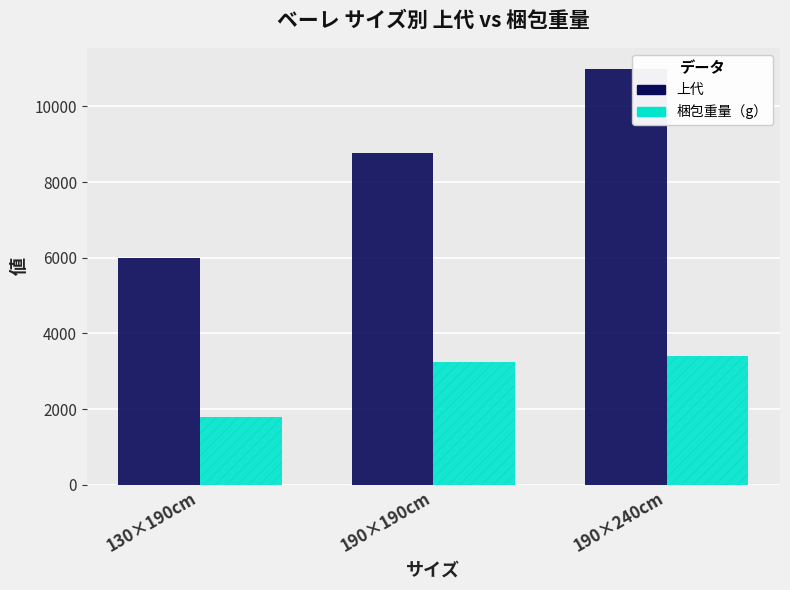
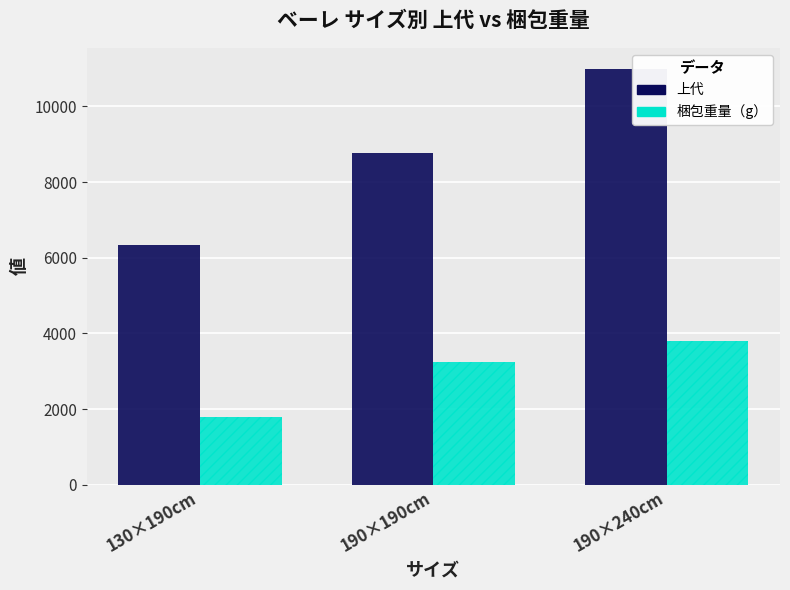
  {
    "上代": {
-     "130×190cm": 6000,
+     "130×190cm": 6300,
      "190×190cm": 8800,
      "190×240cm": 11000
    },
    "梱包重量（g）": {
      "130×190cm": 1800,
      "190×190cm": 3300,
-     "190×240cm": 3400
+     "190×240cm": 3800
    }
  }
